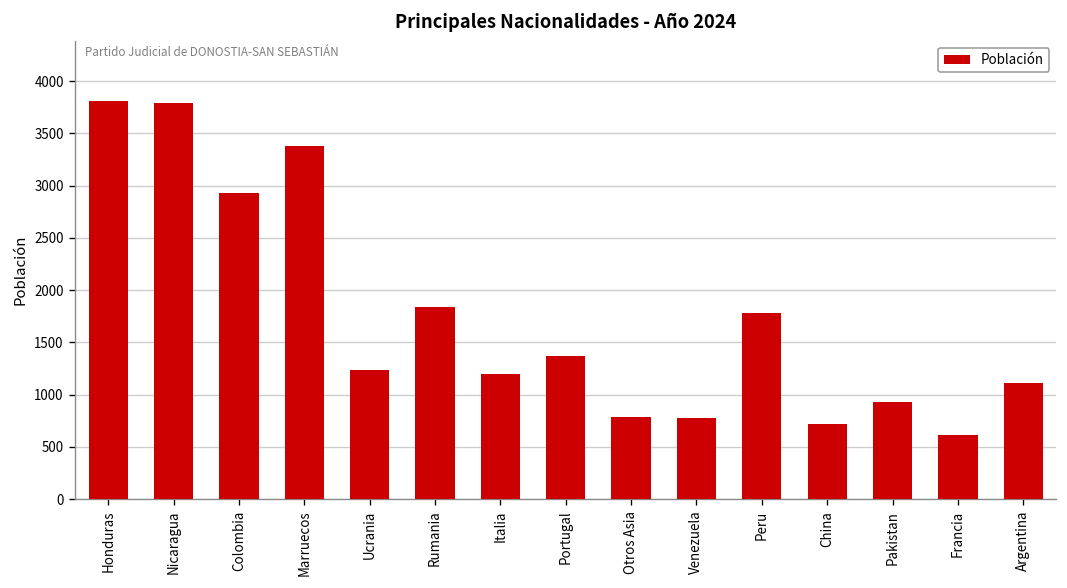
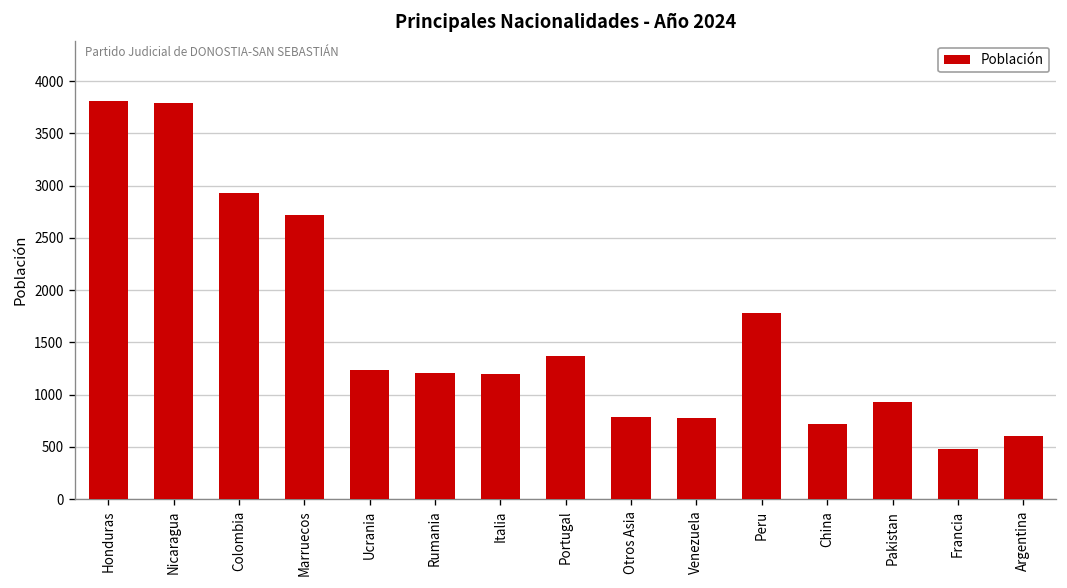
  {
    "Honduras": 3800,
    "Nicaragua": 3800,
    "Colombia": 2900,
-   "Marruecos": 3400,
+   "Marruecos": 2700,
    "Ucrania": 1200,
-   "Rumania": 1800,
+   "Rumania": 1200,
    "Italia": 1200,
    "Portugal": 1400,
    "Otros Asia": 800,
    "Venezuela": 800,
    "Peru": 1800,
    "China": 700,
    "Pakistan": 900,
-   "Francia": 600,
-   "Argentina": 1100
+   "Francia": 500,
+   "Argentina": 600
  }
